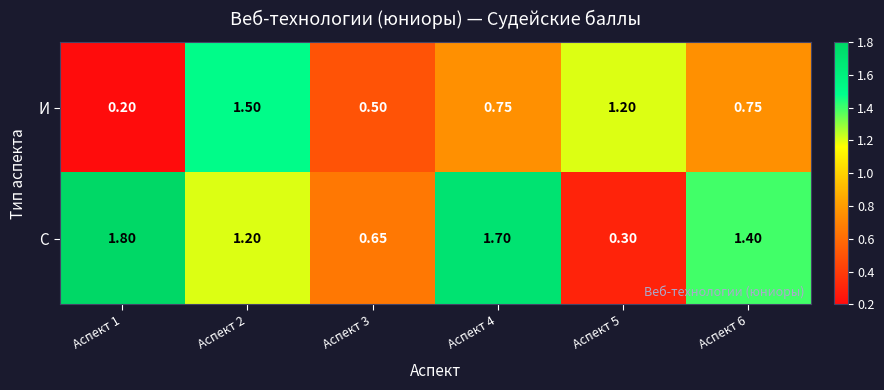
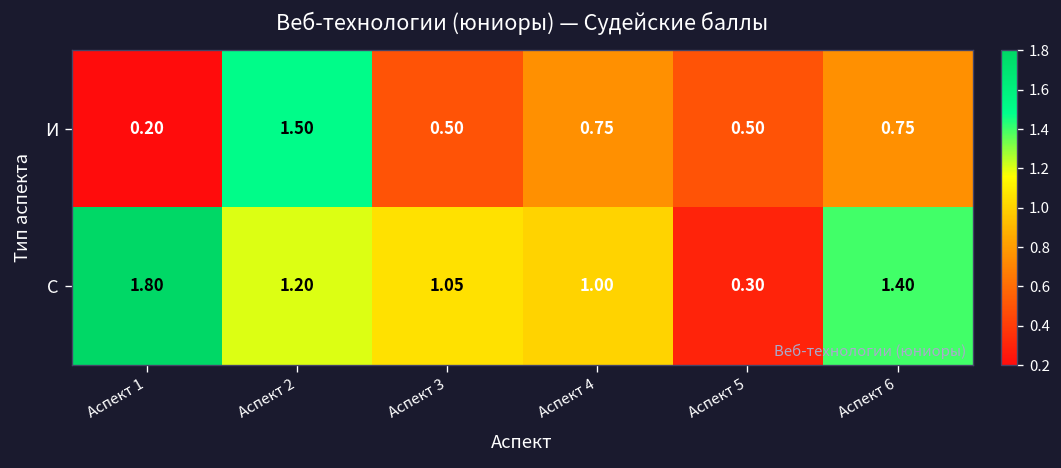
  {
    "И": {
      "Аспект 1": 0.20,
      "Аспект 2": 1.50,
      "Аспект 3": 0.50,
      "Аспект 4": 0.75,
-     "Аспект 5": 1.20,
+     "Аспект 5": 0.50,
      "Аспект 6": 0.75
    },
    "С": {
      "Аспект 1": 1.80,
      "Аспект 2": 1.20,
-     "Аспект 3": 0.65,
-     "Аспект 4": 1.70,
+     "Аспект 3": 1.05,
+     "Аспект 4": 1.00,
      "Аспект 5": 0.30
    }
  }
